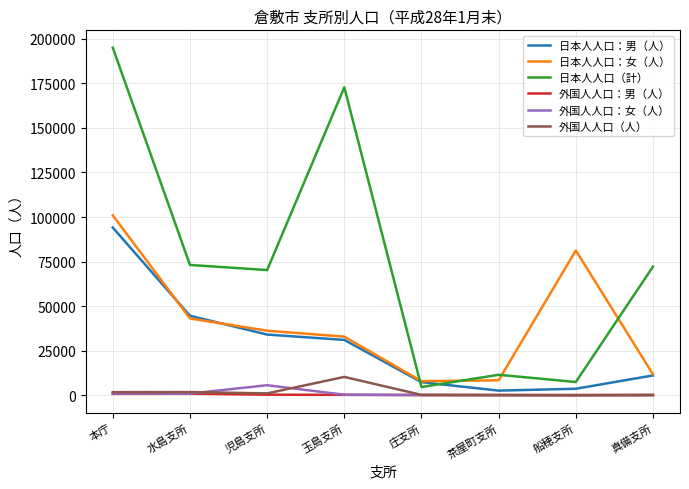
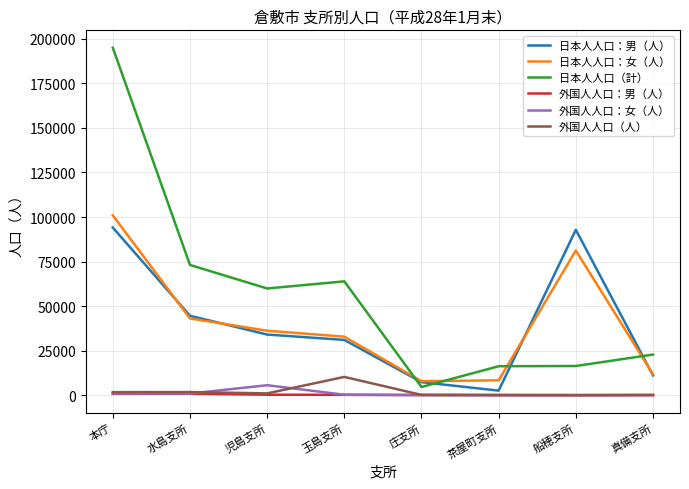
  {
    "日本人人口：男（人）": {
      "本庁": 94000,
      "水島支所": 45000,
      "児島支所": 34000,
      "玉島支所": 31000,
      "茶屋町支所": 3000,
-     "船穂支所": 4000
+     "船穂支所": 93000
    },
    "日本人人口：女（人）": {
      "本庁": 101000,
      "水島支所": 43000,
      "児島支所": 36000,
      "玉島支所": 33000,
      "茶屋町支所": 8000,
      "船穂支所": 81000
    },
    "日本人人口（計）": {
      "本庁": 195000,
      "水島支所": 73000,
-     "児島支所": 70000,
-     "玉島支所": 173000,
+     "児島支所": 60000,
+     "玉島支所": 64000,
      "庄支所": 5000,
-     "茶屋町支所": 11000,
-     "船穂支所": 7000,
-     "真備支所": 72000
+     "茶屋町支所": 16000,
+     "船穂支所": 16000,
+     "真備支所": 23000
    },
    "外国人人口：女（人）": {
      "児島支所": 6000
    },
    "外国人人口（人）": {
      "玉島支所": 10000
    }
  }
